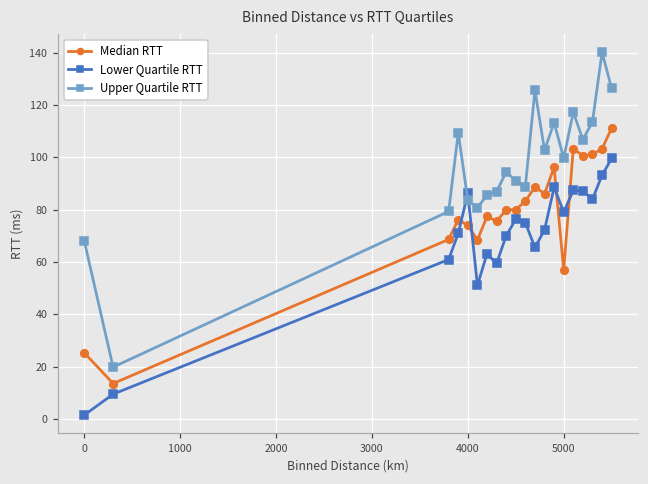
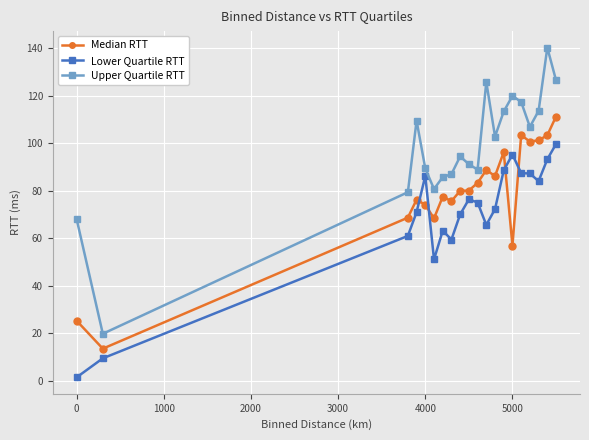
  {
    "Median RTT": {
      "0": 25,
      "4000": 74,
      "5000": 57
    },
    "Lower Quartile RTT": {
      "0": 2,
      "4000": 86,
-     "5000": 79
+     "5000": 95
    },
    "Upper Quartile RTT": {
      "0": 68,
-     "4000": 84,
-     "5000": 100
+     "4000": 89,
+     "5000": 120
    }
  }
